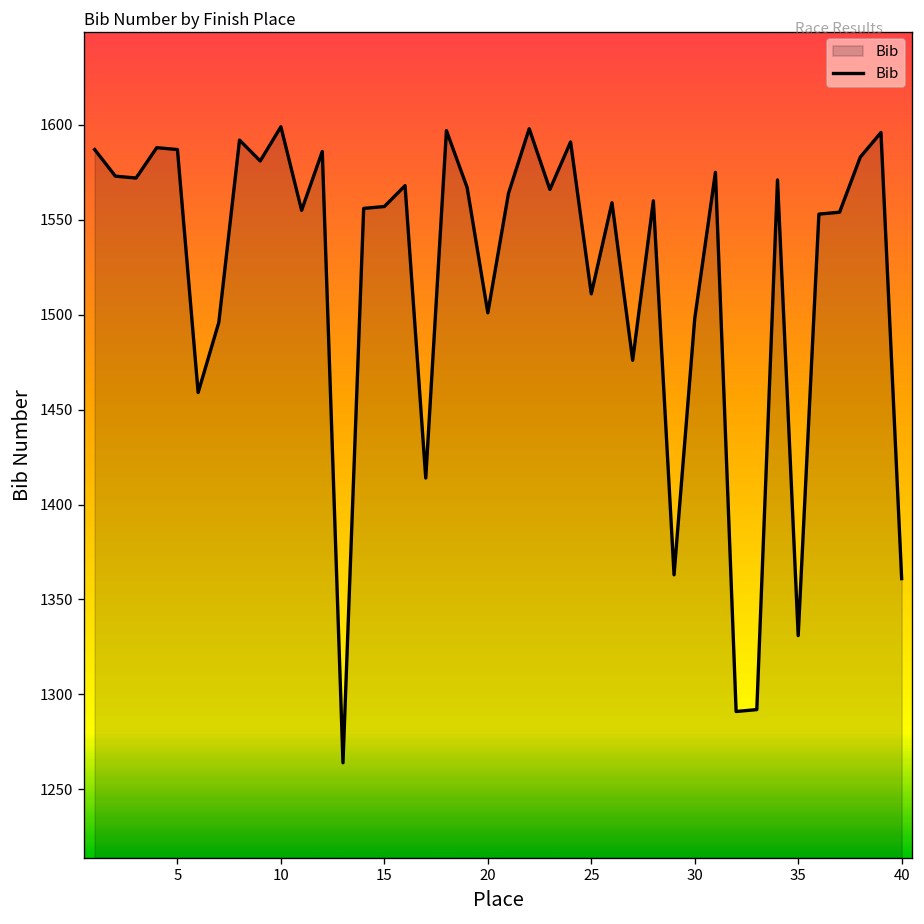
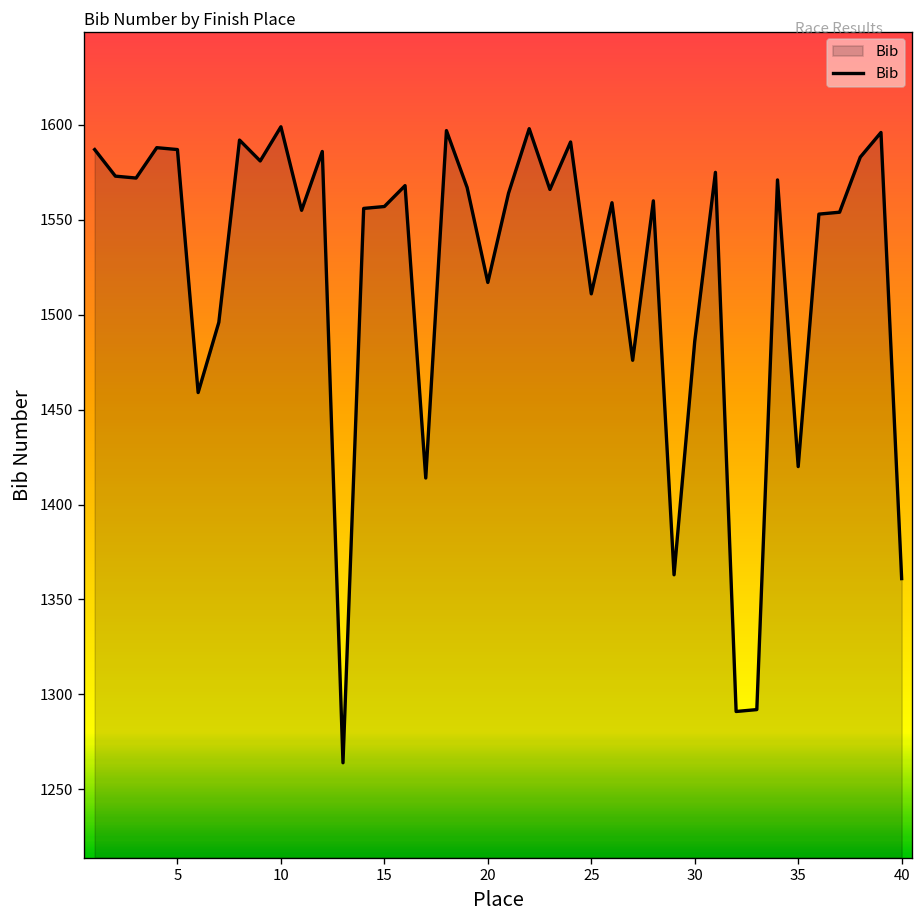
  {
    "5": 1587,
    "10": 1599,
    "15": 1557,
-   "20": 1501,
+   "20": 1517,
    "25": 1511,
-   "30": 1498,
-   "35": 1331,
+   "30": 1486,
+   "35": 1420,
    "40": 1361
  }
